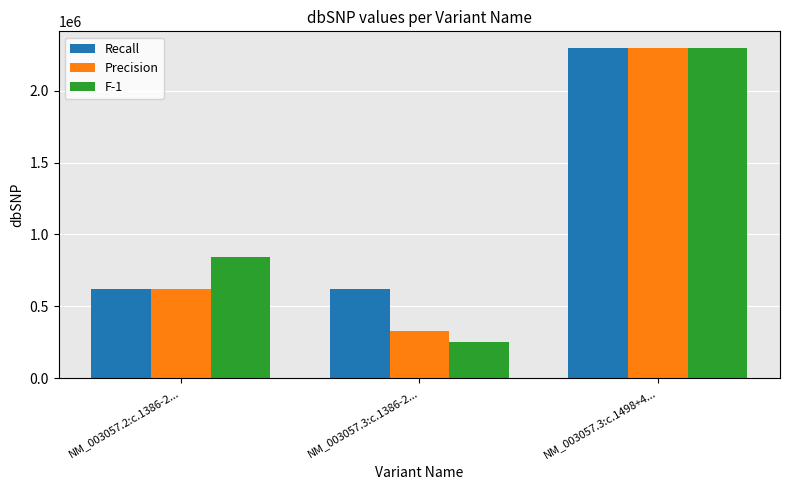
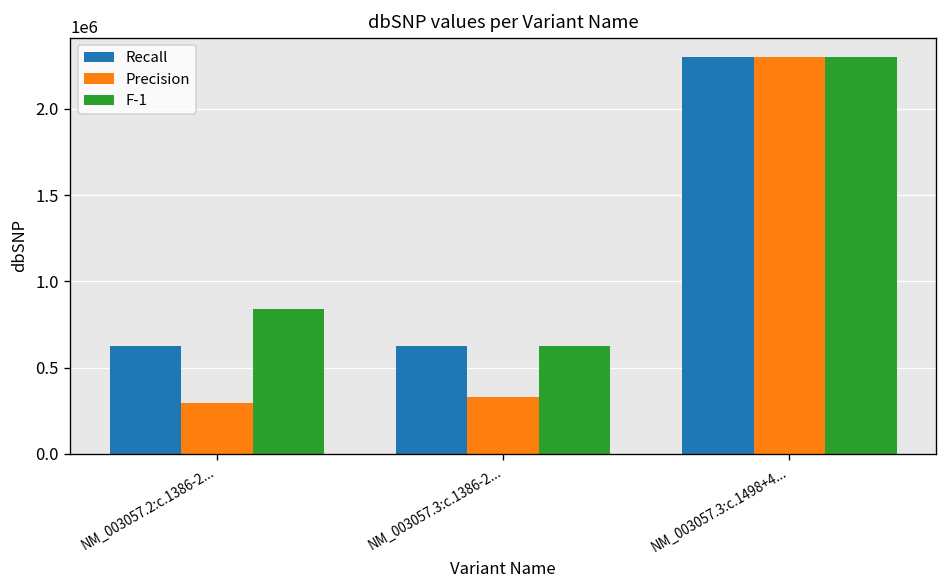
  {
    "Recall": {
      "NM_003057.2:c.1386-2...": 620000,
      "NM_003057.3:c.1386-2...": 620000,
      "NM_003057.3:c.1498+4...": 2300000
    },
    "Precision": {
-     "NM_003057.2:c.1386-2...": 620000,
+     "NM_003057.2:c.1386-2...": 300000,
      "NM_003057.3:c.1386-2...": 330000,
      "NM_003057.3:c.1498+4...": 2300000
    },
    "F-1": {
      "NM_003057.2:c.1386-2...": 840000,
-     "NM_003057.3:c.1386-2...": 250000,
+     "NM_003057.3:c.1386-2...": 620000,
      "NM_003057.3:c.1498+4...": 2300000
    }
  }
